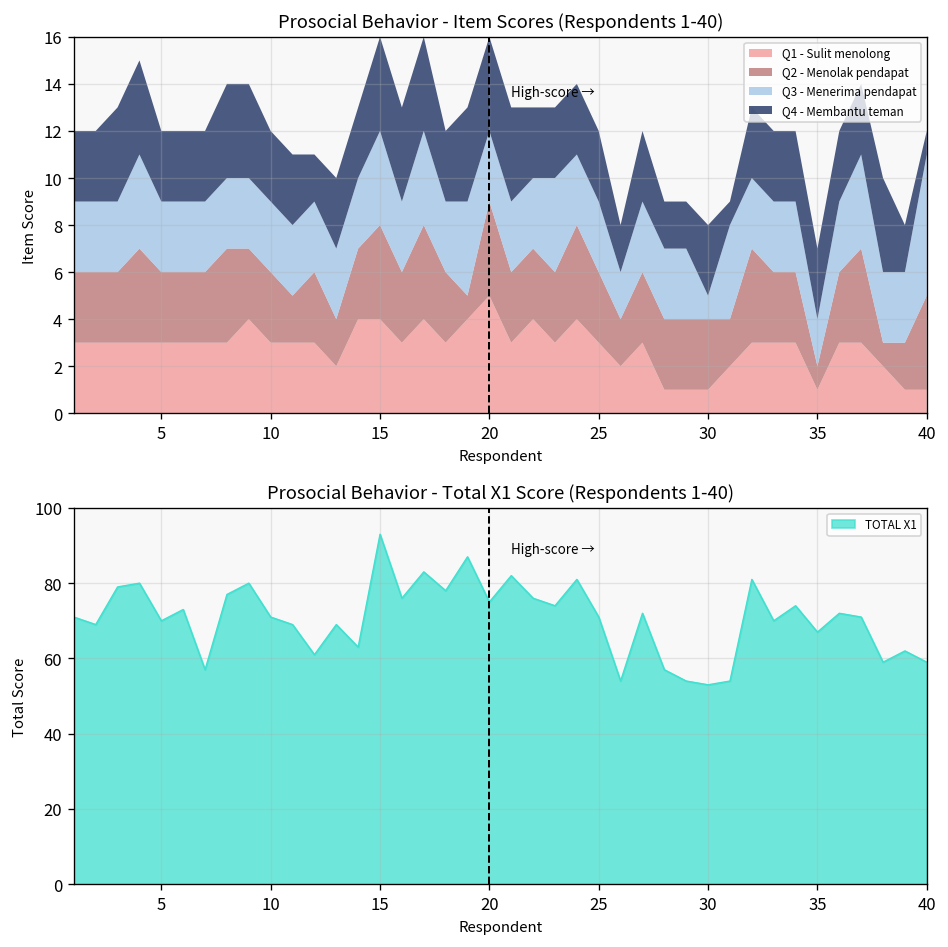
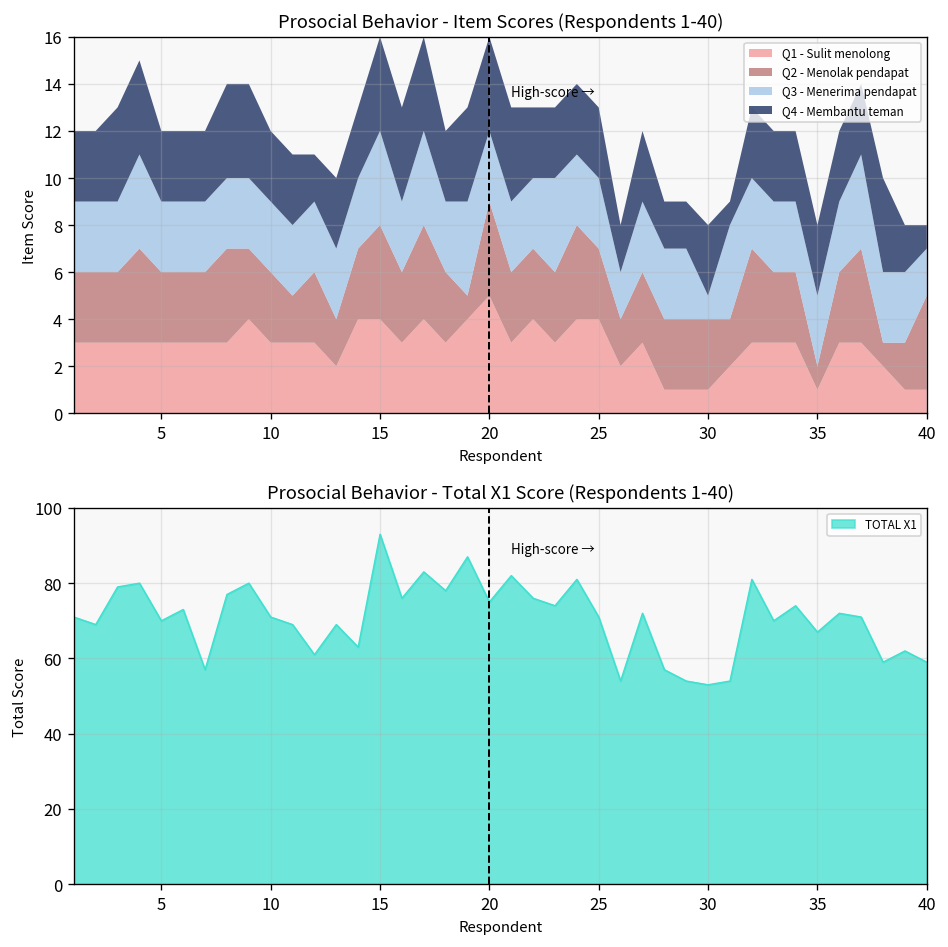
  {
    "Prosocial Behavior - Item Scores (Respondents 1-40)": {
      "Q1 - Sulit menolong": {
        "5": 3,
        "10": 3,
        "15": 4,
        "20": 5,
-       "25": 3,
+       "25": 4,
        "30": 1,
        "35": 1,
        "40": 1
      },
      "Q3 - Menerima pendapat": {
-       "35": 2,
-       "40": 6
+       "35": 3,
+       "40": 2
      }
    },
    "Prosocial Behavior - Total X1 Score (Respondents 1-40)": {
      "5": 70,
      "10": 71,
      "15": 93,
      "20": 75,
      "25": 71,
      "30": 53,
      "35": 67,
      "40": 59
    }
  }
